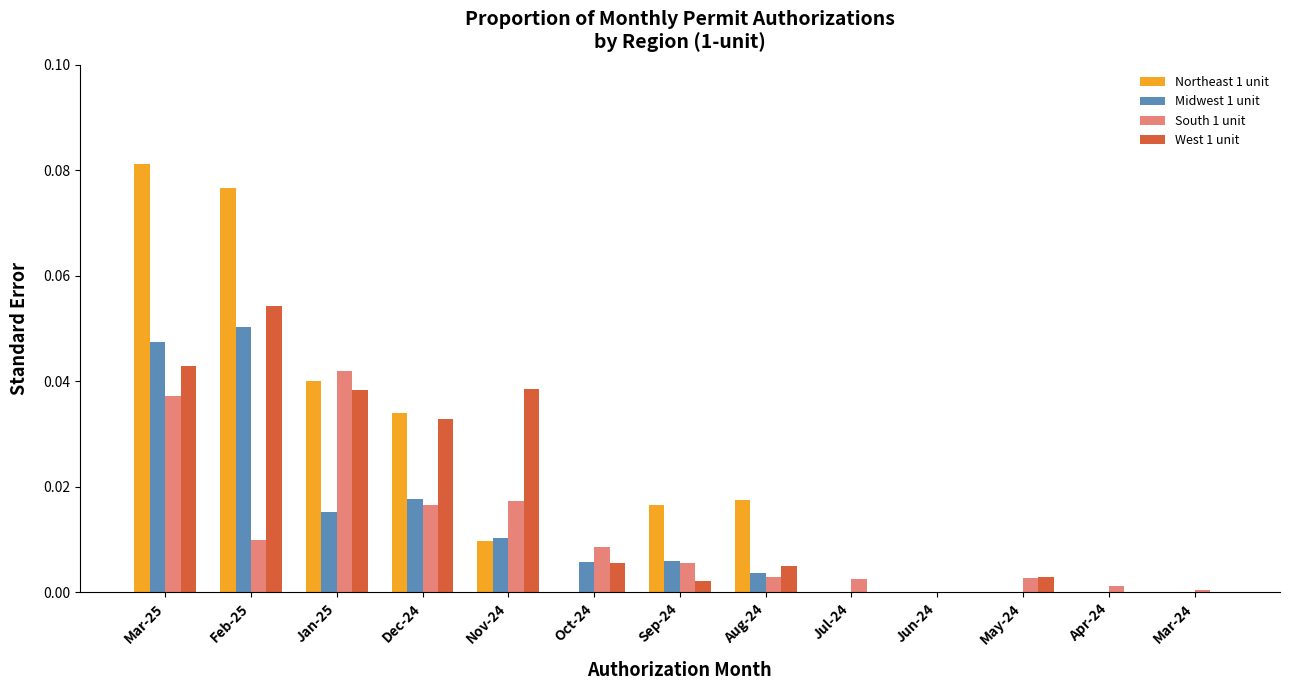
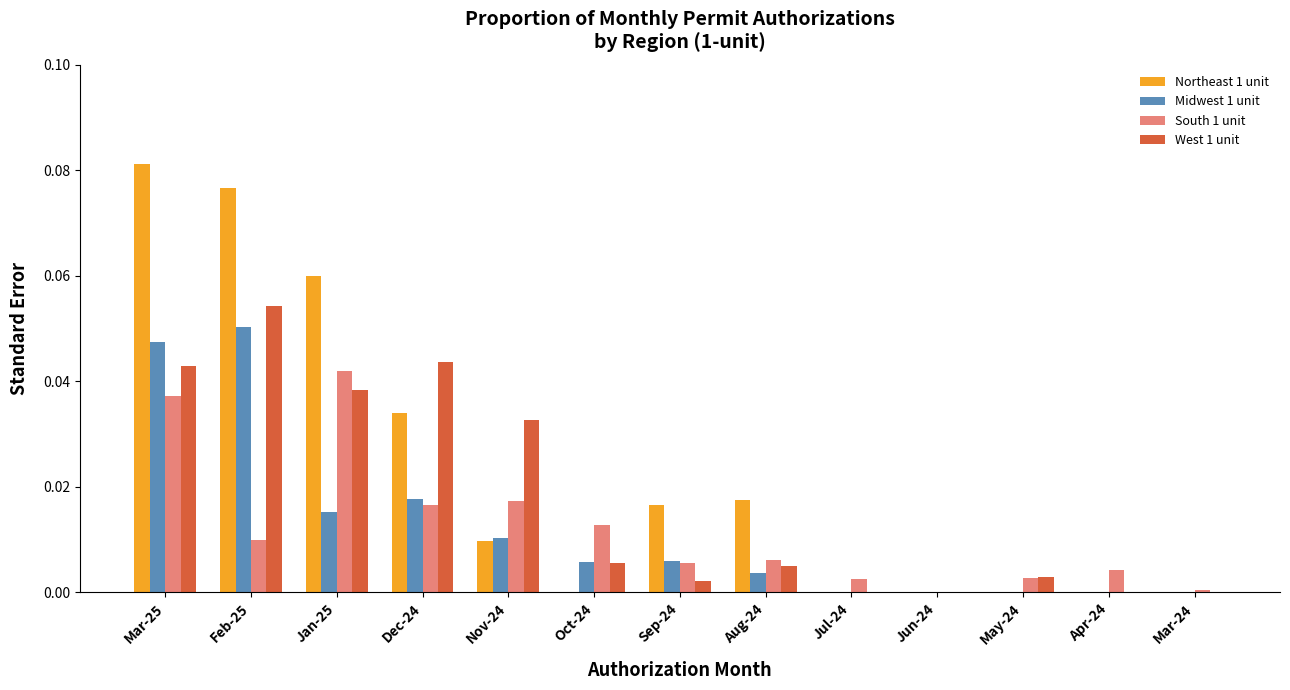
  {
    "Northeast 1 unit": {
      "Mar-25": 0.081,
      "Feb-25": 0.077,
-     "Jan-25": 0.04,
+     "Jan-25": 0.06,
      "Dec-24": 0.034,
      "Nov-24": 0.01,
      "Oct-24": 0.00,
      "Sep-24": 0.017,
      "Aug-24": 0.018,
      "Jul-24": 0.00,
      "Jun-24": 0.00,
      "May-24": 0.00,
      "Apr-24": 0.00,
      "Mar-24": 0.00
    },
    "Midwest 1 unit": {
      "Mar-25": 0.047,
      "Feb-25": 0.050,
      "Jan-25": 0.015,
      "Dec-24": 0.018,
      "Nov-24": 0.010,
      "Oct-24": 0.006,
      "Sep-24": 0.006,
      "Aug-24": 0.004,
      "Jul-24": 0.000,
      "Jun-24": 0.000,
      "May-24": 0.000,
      "Apr-24": 0.000,
      "Mar-24": 0.000
    },
    "South 1 unit": {
      "Mar-25": 0.037,
      "Feb-25": 0.010,
      "Jan-25": 0.042,
      "Dec-24": 0.017,
      "Nov-24": 0.017,
-     "Oct-24": 0.009,
+     "Oct-24": 0.013,
      "Sep-24": 0.006,
-     "Aug-24": 0.003,
+     "Aug-24": 0.006,
      "Jul-24": 0.003,
      "Jun-24": 0.000,
      "May-24": 0.003,
-     "Apr-24": 0.001
+     "Apr-24": 0.004
    },
    "West 1 unit": {
      "Mar-25": 0.043,
      "Feb-25": 0.054,
      "Jan-25": 0.038,
-     "Dec-24": 0.033,
-     "Nov-24": 0.039,
+     "Dec-24": 0.044,
+     "Nov-24": 0.033,
      "Oct-24": 0.006,
      "Sep-24": 0.002,
      "Aug-24": 0.005,
      "Jul-24": 0.000,
      "Jun-24": 0.000,
      "May-24": 0.003,
      "Apr-24": 0.000,
      "Mar-24": 0.000
    }
  }
